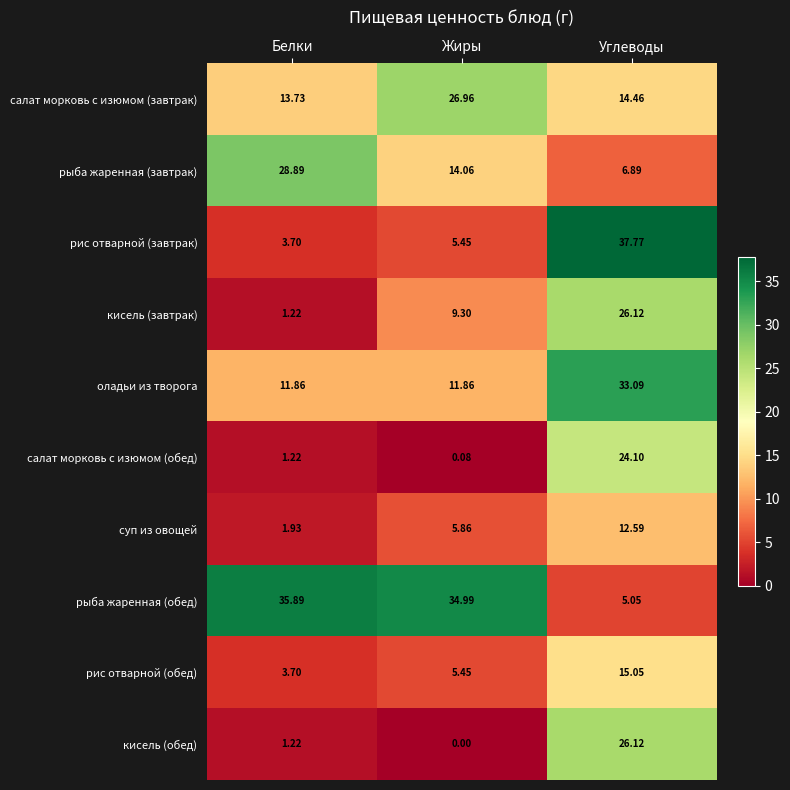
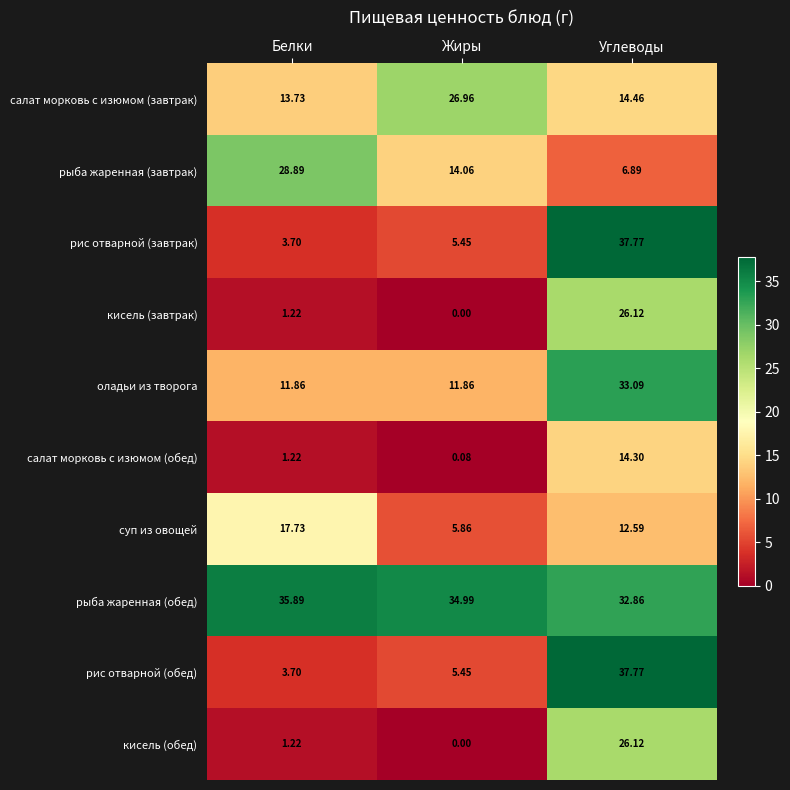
  {
    "салат морковь с изюмом (завтрак)": {
      "Белки": 13.73,
      "Жиры": 26.96,
      "Углеводы": 14.46
    },
    "рыба жаренная (завтрак)": {
      "Белки": 28.89,
      "Жиры": 14.06,
      "Углеводы": 6.89
    },
    "рис отварной (завтрак)": {
      "Белки": 3.70,
      "Жиры": 5.45,
      "Углеводы": 37.77
    },
    "кисель (завтрак)": {
      "Белки": 1.22,
-     "Жиры": 9.30,
+     "Жиры": 0.00,
      "Углеводы": 26.12
    },
    "оладьи из творога": {
      "Белки": 11.86,
      "Жиры": 11.86,
      "Углеводы": 33.09
    },
    "салат морковь с изюмом (обед)": {
      "Белки": 1.22,
      "Жиры": 0.08,
-     "Углеводы": 24.10
+     "Углеводы": 14.30
    },
    "суп из овощей": {
-     "Белки": 1.93,
+     "Белки": 17.73,
      "Жиры": 5.86,
      "Углеводы": 12.59
    },
    "рыба жаренная (обед)": {
      "Белки": 35.89,
      "Жиры": 34.99,
-     "Углеводы": 5.05
+     "Углеводы": 32.86
    },
    "рис отварной (обед)": {
      "Белки": 3.70,
      "Жиры": 5.45,
-     "Углеводы": 15.05
+     "Углеводы": 37.77
    },
    "кисель (обед)": {
      "Белки": 1.22,
      "Жиры": 0.00,
      "Углеводы": 26.12
    }
  }
